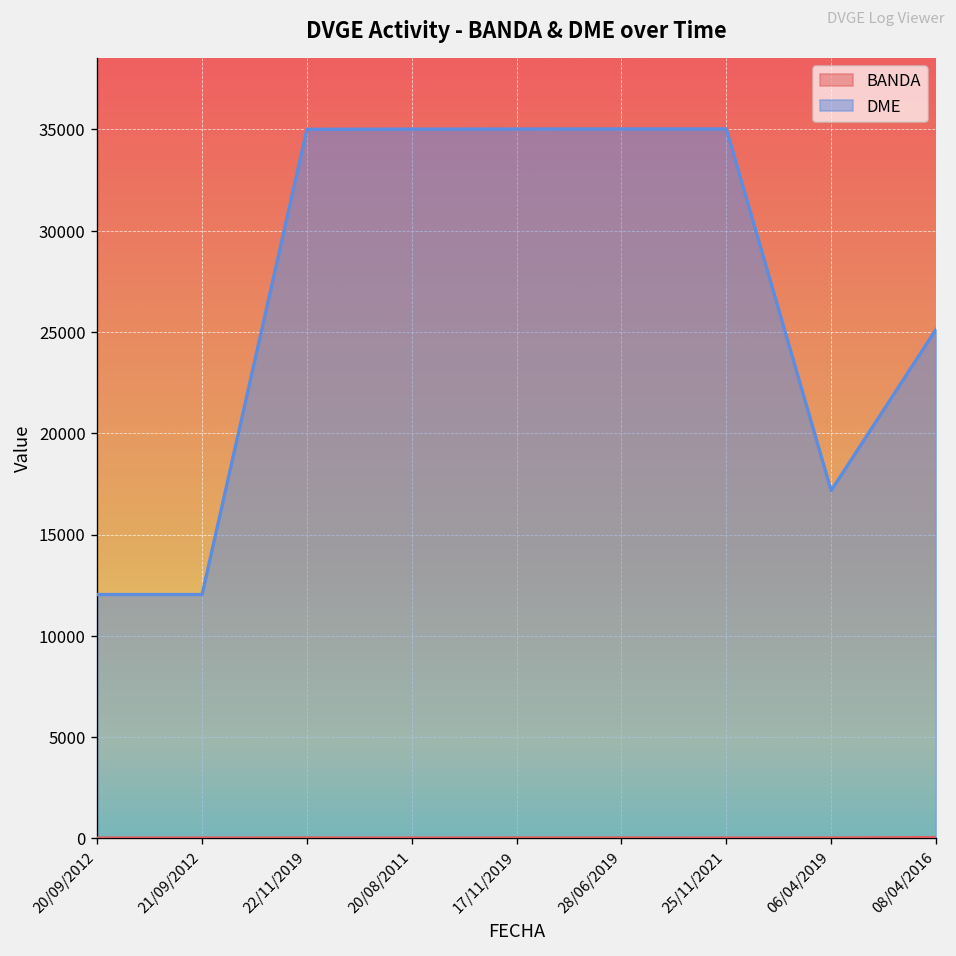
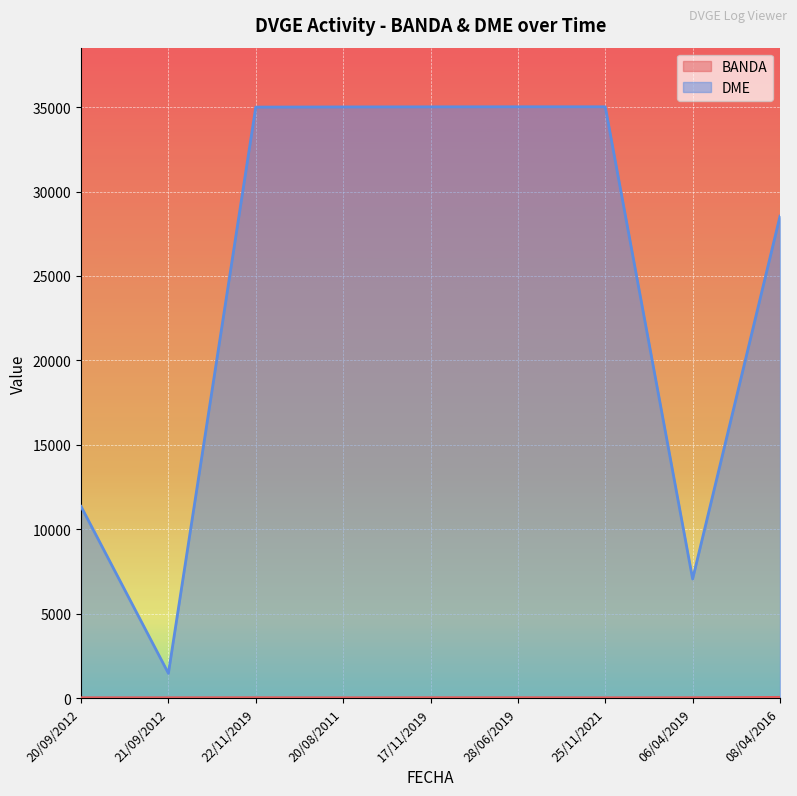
  {
    "BANDA": {
      "20/09/2012": 0,
      "21/09/2012": 0,
      "22/11/2019": 0,
      "20/08/2011": 0,
      "17/11/2019": 0,
      "28/06/2019": 0,
      "25/11/2021": 0,
      "06/04/2019": 0,
      "08/04/2016": 0
    },
    "DME": {
-     "20/09/2012": 12000,
-     "21/09/2012": 12000,
+     "20/09/2012": 11400,
+     "21/09/2012": 1500,
      "22/11/2019": 35000,
      "20/08/2011": 35000,
      "17/11/2019": 35000,
      "28/06/2019": 35000,
      "25/11/2021": 35000,
-     "06/04/2019": 17200,
-     "08/04/2016": 25100
+     "06/04/2019": 7100,
+     "08/04/2016": 28500
    }
  }
